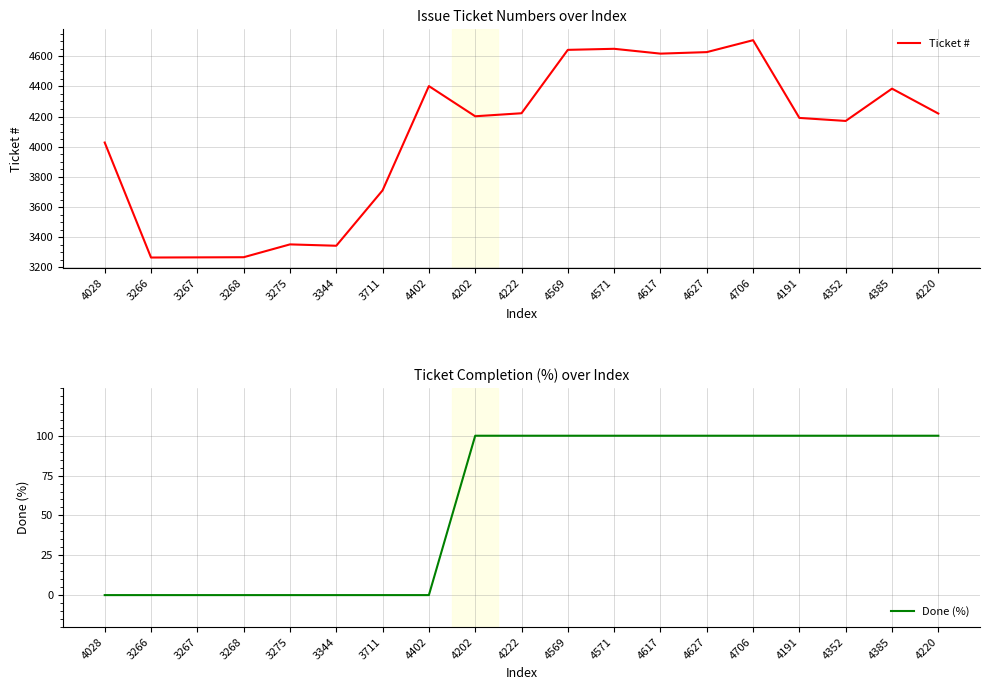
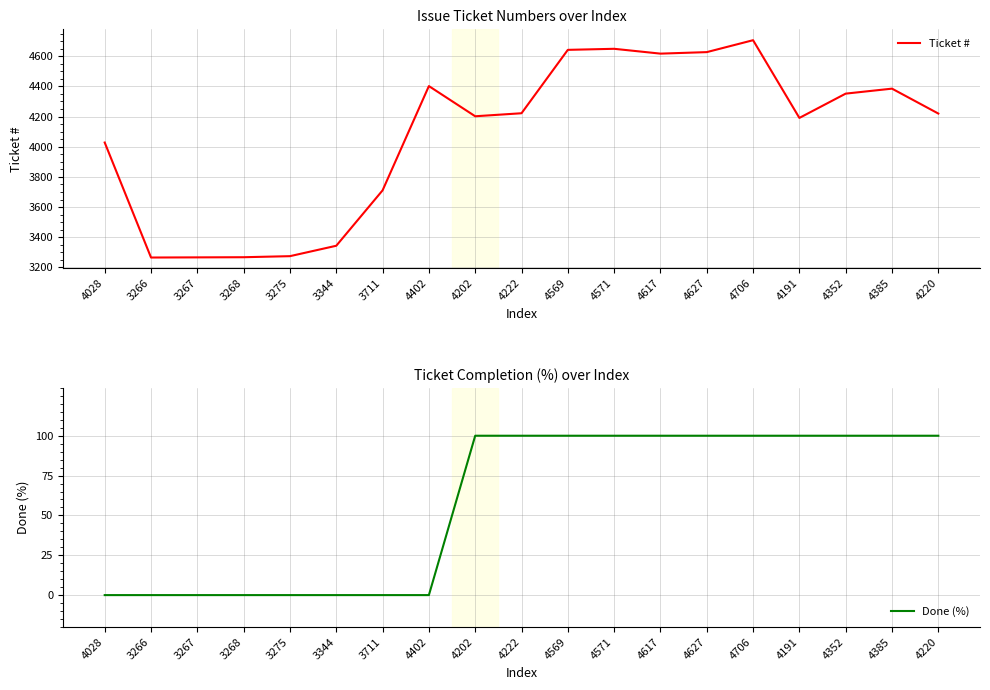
  {
    "Issue Ticket Numbers over Index": {
      "4028": 4030,
      "3266": 3270,
      "3267": 3270,
      "3268": 3270,
-     "3275": 3350,
+     "3275": 3280,
      "3344": 3340,
      "3711": 3710,
      "4402": 4400,
      "4202": 4200,
      "4222": 4220,
      "4569": 4640,
      "4571": 4650,
      "4617": 4620,
      "4627": 4630,
      "4706": 4710,
      "4191": 4190,
-     "4352": 4170,
+     "4352": 4350,
      "4385": 4390,
      "4220": 4220
    },
    "Ticket Completion (%) over Index": {
      "4028": 0,
      "3266": 0,
      "3267": 0,
      "3268": 0,
      "3275": 0,
      "3344": 0,
      "3711": 0,
      "4402": 0,
      "4202": 100,
      "4222": 100,
      "4569": 100,
      "4571": 100,
      "4617": 100,
      "4627": 100,
      "4706": 100,
      "4191": 100,
      "4352": 100,
      "4385": 100,
      "4220": 100
    }
  }
